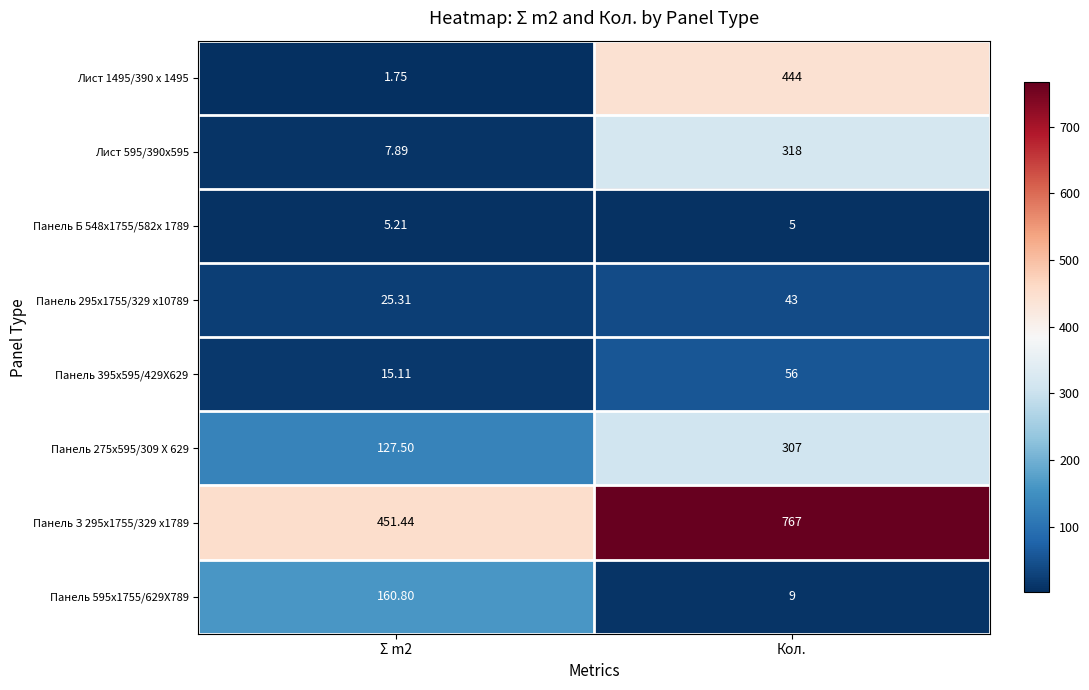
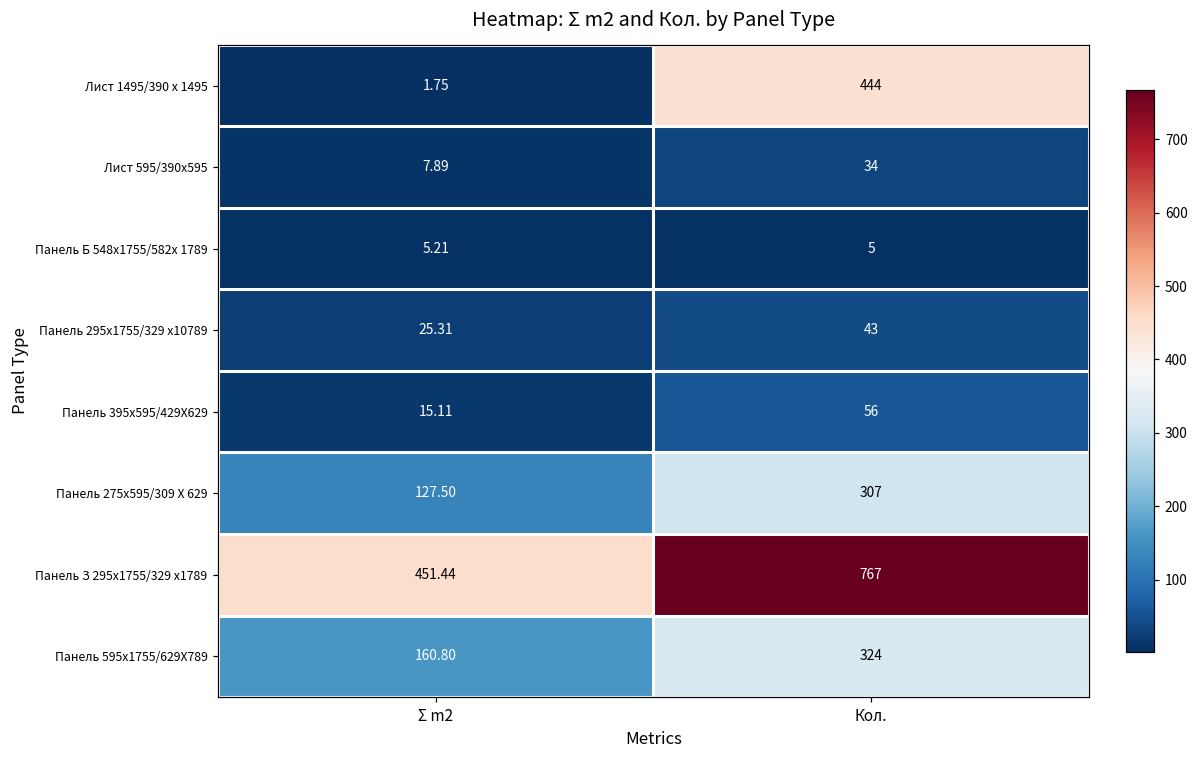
  {
    "Лист 1495/390 х 1495": {
      "Σ m2": 1.75,
      "Кол.": 444
    },
    "Лист 595/390х595": {
      "Σ m2": 7.89,
-     "Кол.": 318
+     "Кол.": 34
    },
    "Панель Б 548х1755/582х 1789": {
      "Σ m2": 5.21,
      "Кол.": 5
    },
    "Панель 295х1755/329 х10789": {
      "Σ m2": 25.31,
      "Кол.": 43
    },
    "Панель 395х595/429X629": {
      "Σ m2": 15.11,
      "Кол.": 56
    },
    "Панель 275х595/309 X 629": {
      "Σ m2": 127.50,
      "Кол.": 307
    },
    "Панель З 295х1755/329 x1789": {
      "Σ m2": 451.44,
      "Кол.": 767
    },
    "Панель 595х1755/629X789": {
      "Σ m2": 160.80,
-     "Кол.": 9
+     "Кол.": 324
    }
  }
